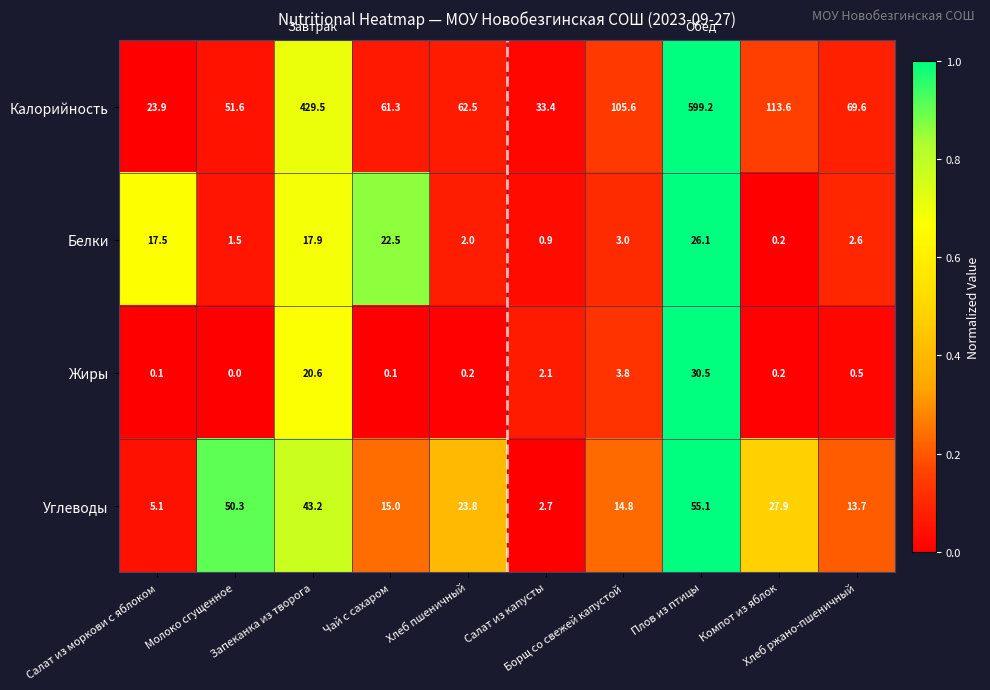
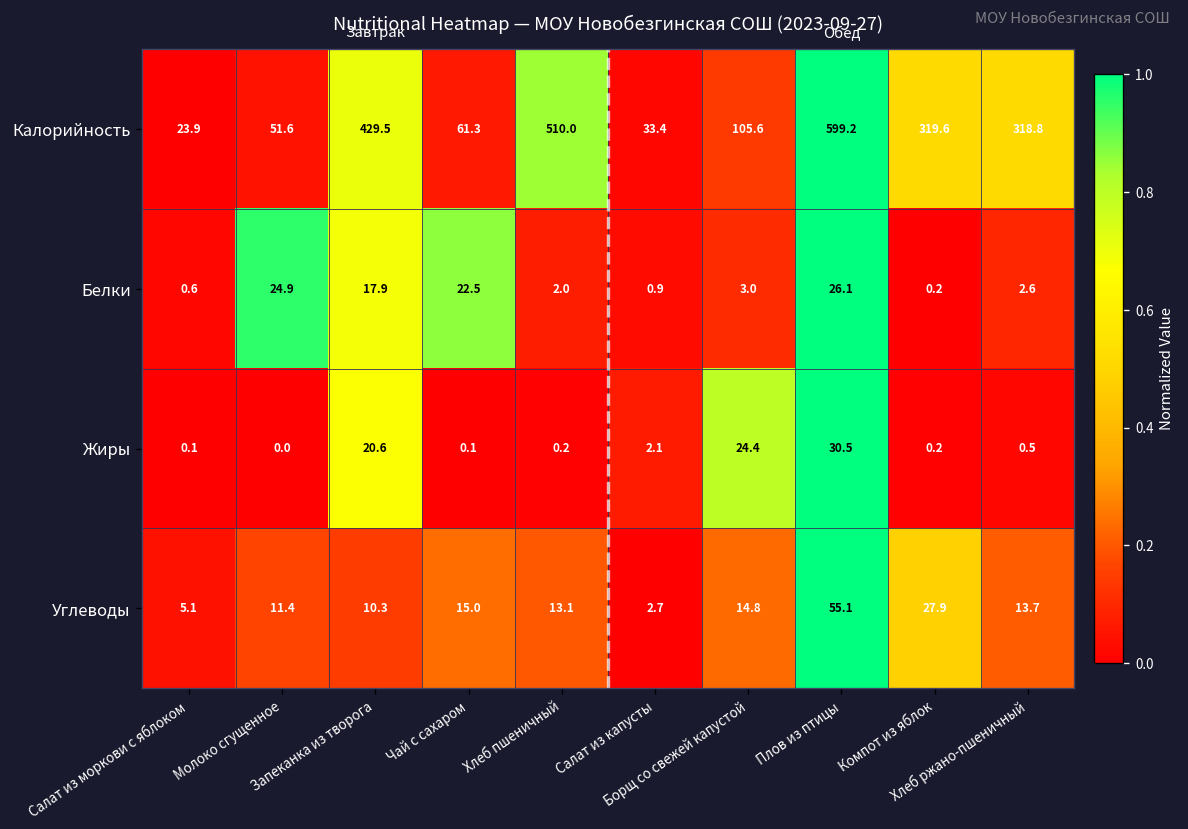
  {
    "Калорийность": {
      "Салат из моркови с яблоком": 23.9,
      "Молоко сгущенное": 51.6,
      "Запеканка из творога": 429.5,
      "Чай с сахаром": 61.3,
-     "Хлеб пшеничный": 62.5,
+     "Хлеб пшеничный": 510.0,
      "Салат из капусты": 33.4,
      "Борщ со свежей капустой": 105.6,
      "Плов из птицы": 599.2,
-     "Компот из яблок": 113.6,
-     "Хлеб ржано-пшеничный": 69.6
+     "Компот из яблок": 319.6,
+     "Хлеб ржано-пшеничный": 318.8
    },
    "Белки": {
-     "Салат из моркови с яблоком": 17.5,
-     "Молоко сгущенное": 1.5,
+     "Салат из моркови с яблоком": 0.6,
+     "Молоко сгущенное": 24.9,
      "Запеканка из творога": 17.9,
      "Чай с сахаром": 22.5,
      "Хлеб пшеничный": 2.0,
      "Салат из капусты": 0.9,
      "Борщ со свежей капустой": 3.0,
      "Плов из птицы": 26.1,
      "Компот из яблок": 0.2,
      "Хлеб ржано-пшеничный": 2.6
    },
    "Жиры": {
      "Салат из моркови с яблоком": 0.1,
      "Молоко сгущенное": 0.0,
      "Запеканка из творога": 20.6,
      "Чай с сахаром": 0.1,
      "Хлеб пшеничный": 0.2,
      "Салат из капусты": 2.1,
-     "Борщ со свежей капустой": 3.8,
+     "Борщ со свежей капустой": 24.4,
      "Плов из птицы": 30.5,
      "Компот из яблок": 0.2,
      "Хлеб ржано-пшеничный": 0.5
    },
    "Углеводы": {
      "Салат из моркови с яблоком": 5.1,
-     "Молоко сгущенное": 50.3,
-     "Запеканка из творога": 43.2,
+     "Молоко сгущенное": 11.4,
+     "Запеканка из творога": 10.3,
      "Чай с сахаром": 15.0,
-     "Хлеб пшеничный": 23.8,
+     "Хлеб пшеничный": 13.1,
      "Салат из капусты": 2.7,
      "Борщ со свежей капустой": 14.8,
      "Плов из птицы": 55.1,
      "Компот из яблок": 27.9,
      "Хлеб ржано-пшеничный": 13.7
    }
  }
